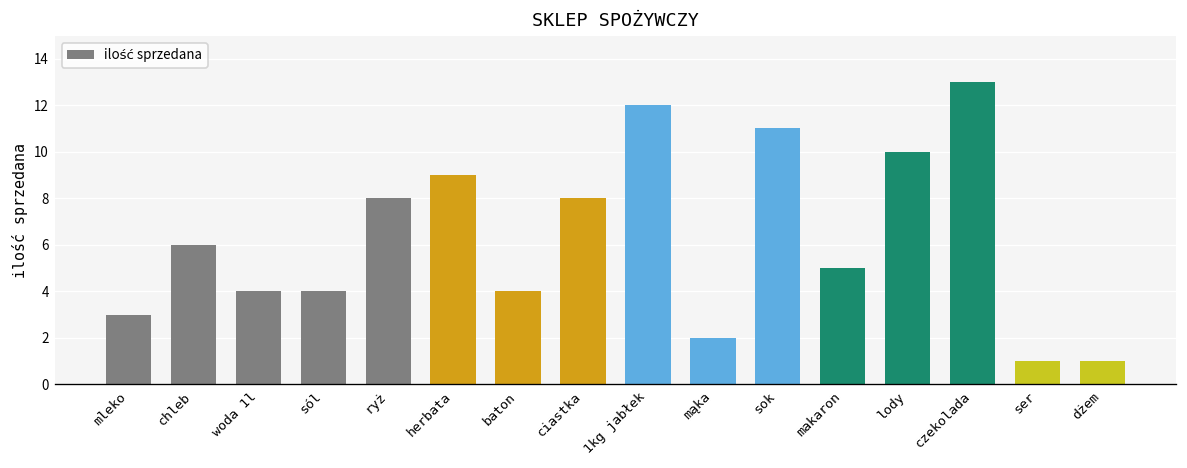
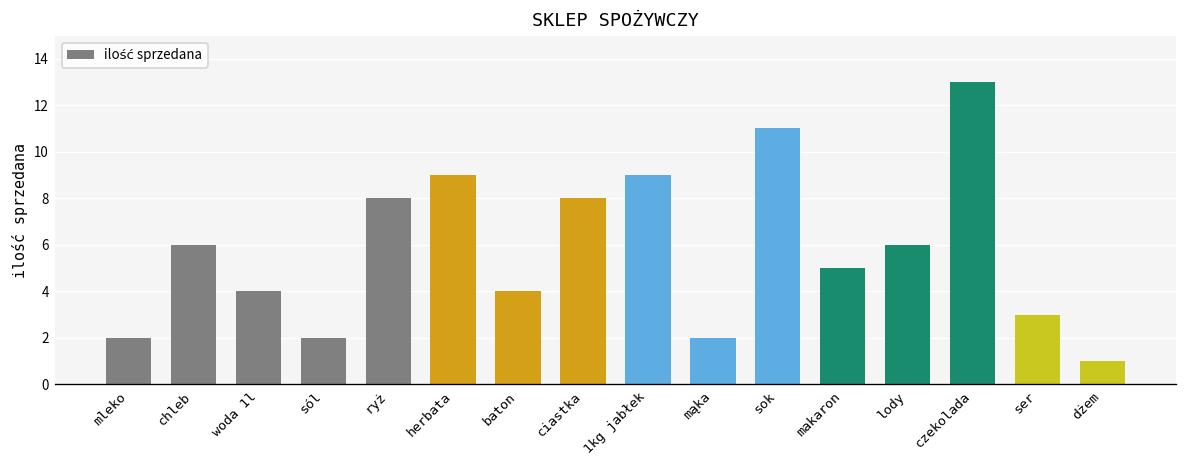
  {
-   "mleko": 3,
+   "mleko": 2,
    "chleb": 6,
    "woda 1l": 4,
-   "sól": 4,
+   "sól": 2,
    "ryż": 8,
    "herbata": 9,
    "baton": 4,
    "ciastka": 8,
-   "1kg jabłek": 12,
+   "1kg jabłek": 9,
    "mąka": 2,
    "sok": 11,
    "makaron": 5,
-   "lody": 10,
+   "lody": 6,
    "czekolada": 13,
-   "ser": 1,
+   "ser": 3,
    "dżem": 1
  }
